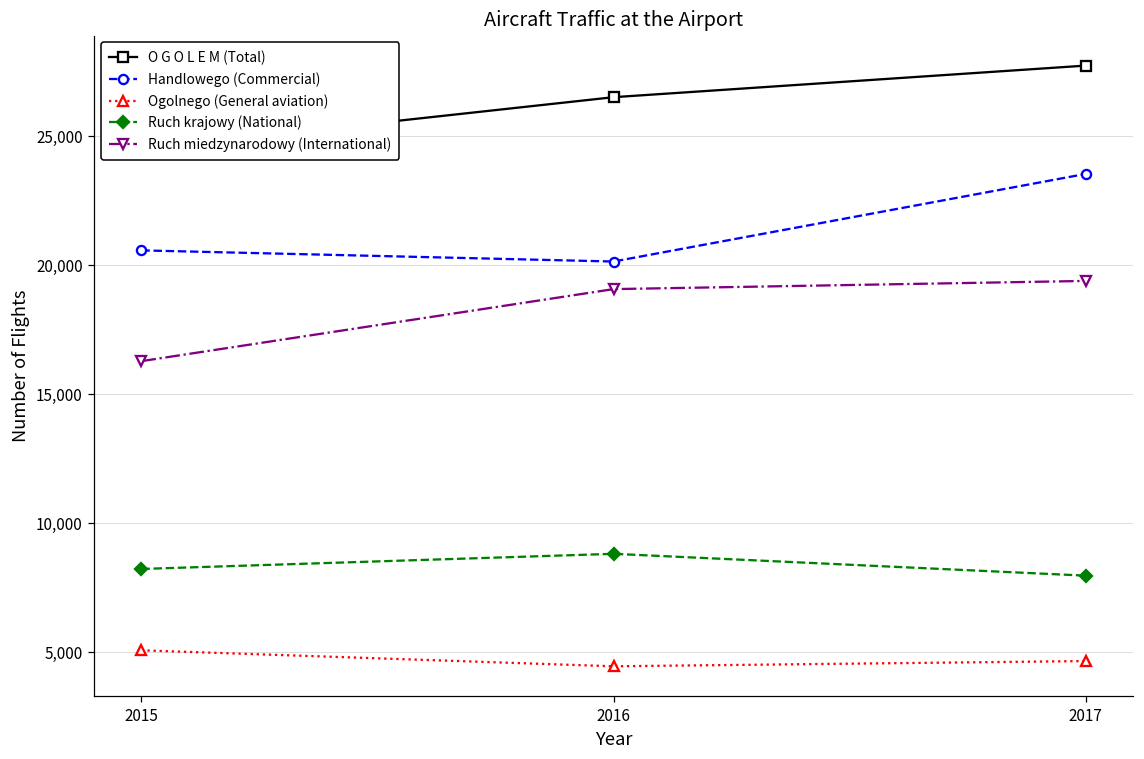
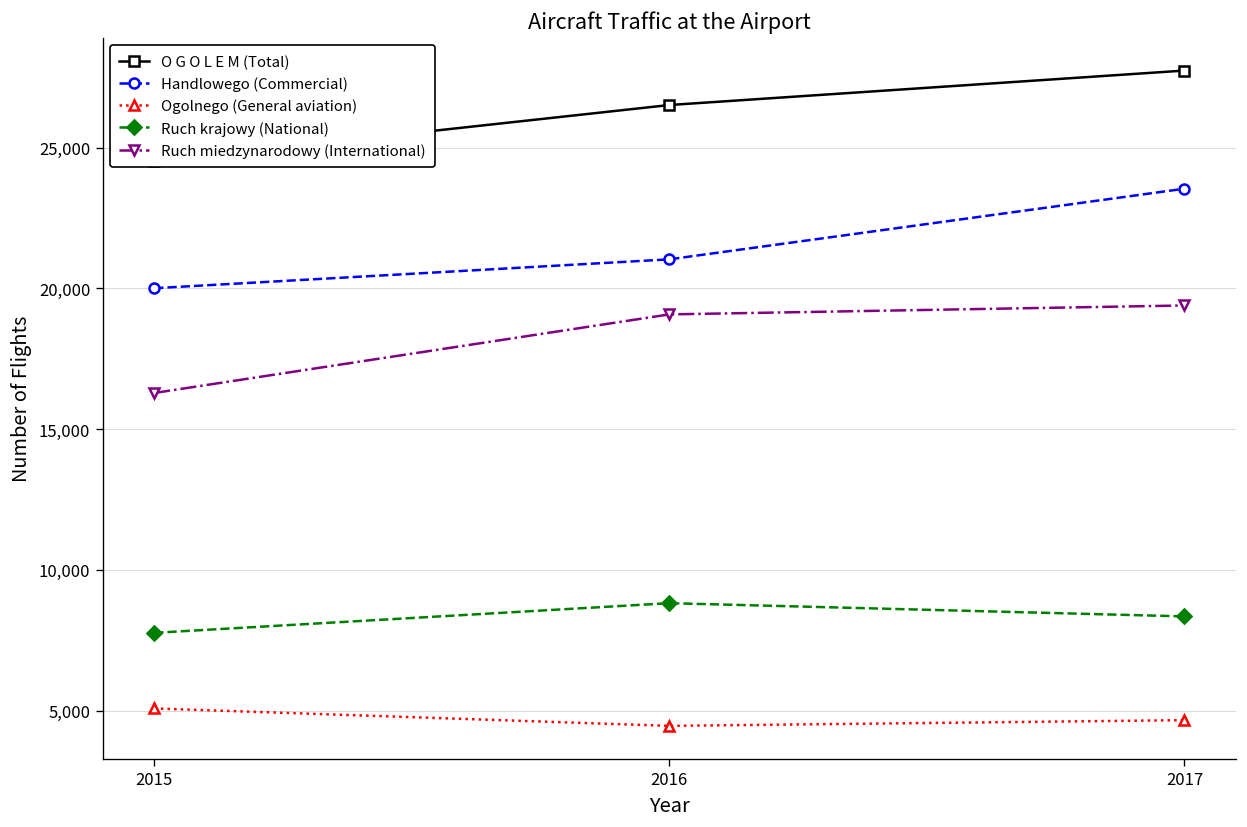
  {
    "O G O L E M (Total)": {
      "2016": "26,500",
      "2017": "27,700"
    },
    "Handlowego (Commercial)": {
-     "2015": "20,600",
-     "2016": "20,100",
+     "2015": "20,000",
+     "2016": "21,000",
      "2017": "23,500"
    },
    "Ogolnego (General aviation)": {
      "2015": "5,100",
      "2016": "4,500",
      "2017": "4,700"
    },
    "Ruch krajowy (National)": {
-     "2015": "8,200",
+     "2015": "7,800",
      "2016": "8,800",
-     "2017": "8,000"
+     "2017": "8,300"
    },
    "Ruch miedzynarodowy (International)": {
      "2015": "16,300",
      "2016": "19,100",
      "2017": "19,400"
    }
  }
